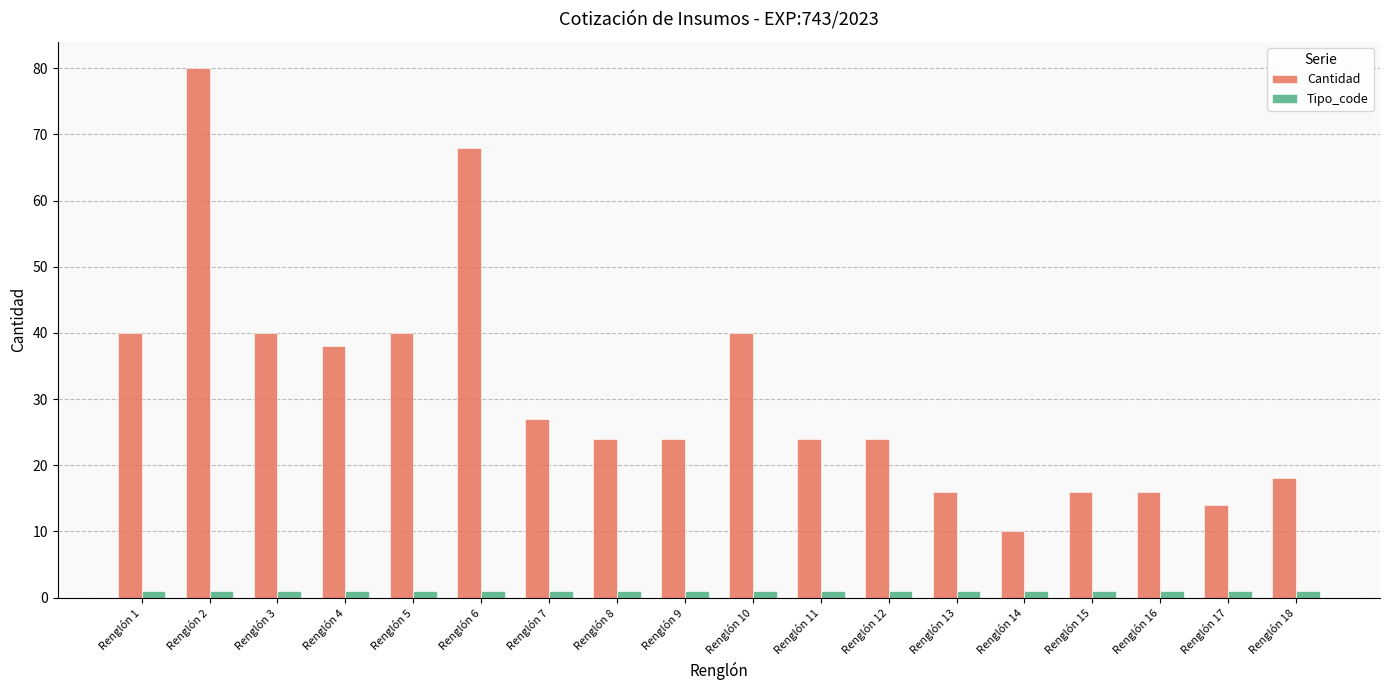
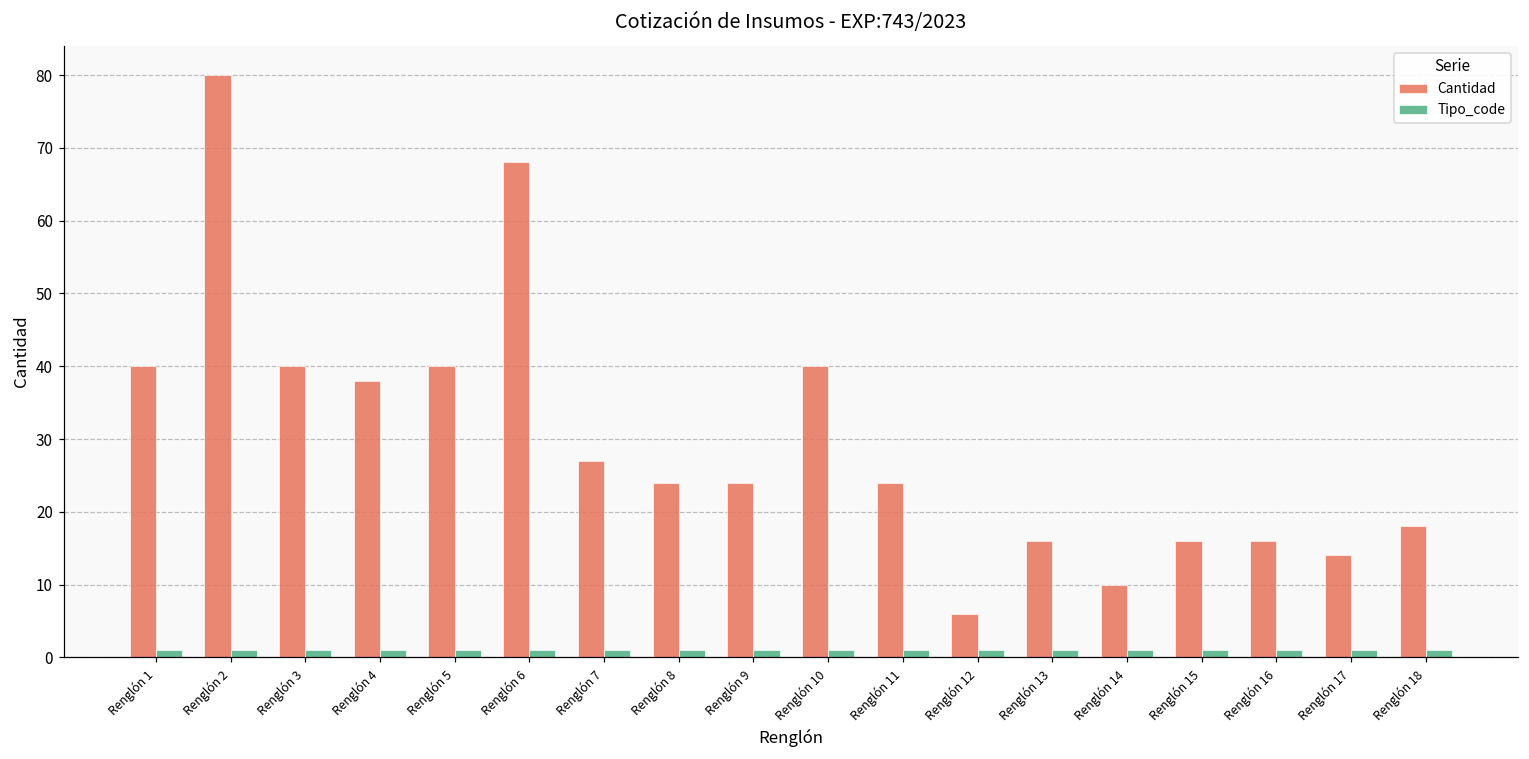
  {
    "Cantidad": {
      "Renglón 1": 40,
      "Renglón 2": 80,
      "Renglón 3": 40,
      "Renglón 4": 38,
      "Renglón 5": 40,
      "Renglón 6": 68,
      "Renglón 7": 27,
      "Renglón 8": 24,
      "Renglón 9": 24,
      "Renglón 10": 40,
      "Renglón 11": 24,
-     "Renglón 12": 24,
+     "Renglón 12": 6,
      "Renglón 13": 16,
      "Renglón 14": 10,
      "Renglón 15": 16,
      "Renglón 16": 16,
      "Renglón 17": 14,
      "Renglón 18": 18
    },
    "Tipo_code": {
      "Renglón 1": 1,
      "Renglón 2": 1,
      "Renglón 3": 1,
      "Renglón 4": 1,
      "Renglón 5": 1,
      "Renglón 6": 1,
      "Renglón 7": 1,
      "Renglón 8": 1,
      "Renglón 9": 1,
      "Renglón 10": 1,
      "Renglón 11": 1,
      "Renglón 12": 1,
      "Renglón 13": 1,
      "Renglón 14": 1,
      "Renglón 15": 1,
      "Renglón 16": 1,
      "Renglón 17": 1,
      "Renglón 18": 1
    }
  }
